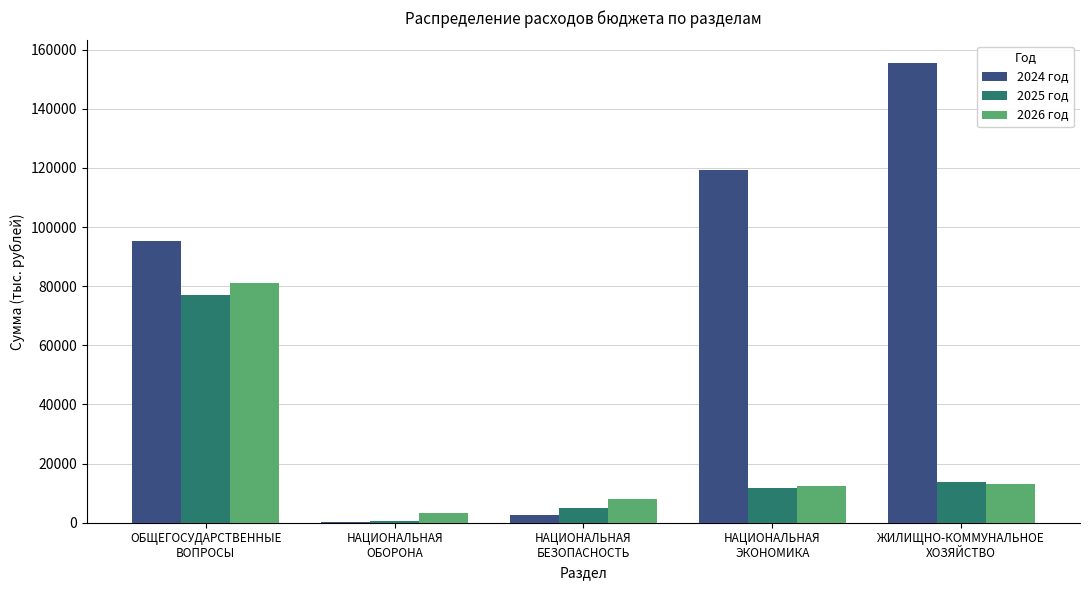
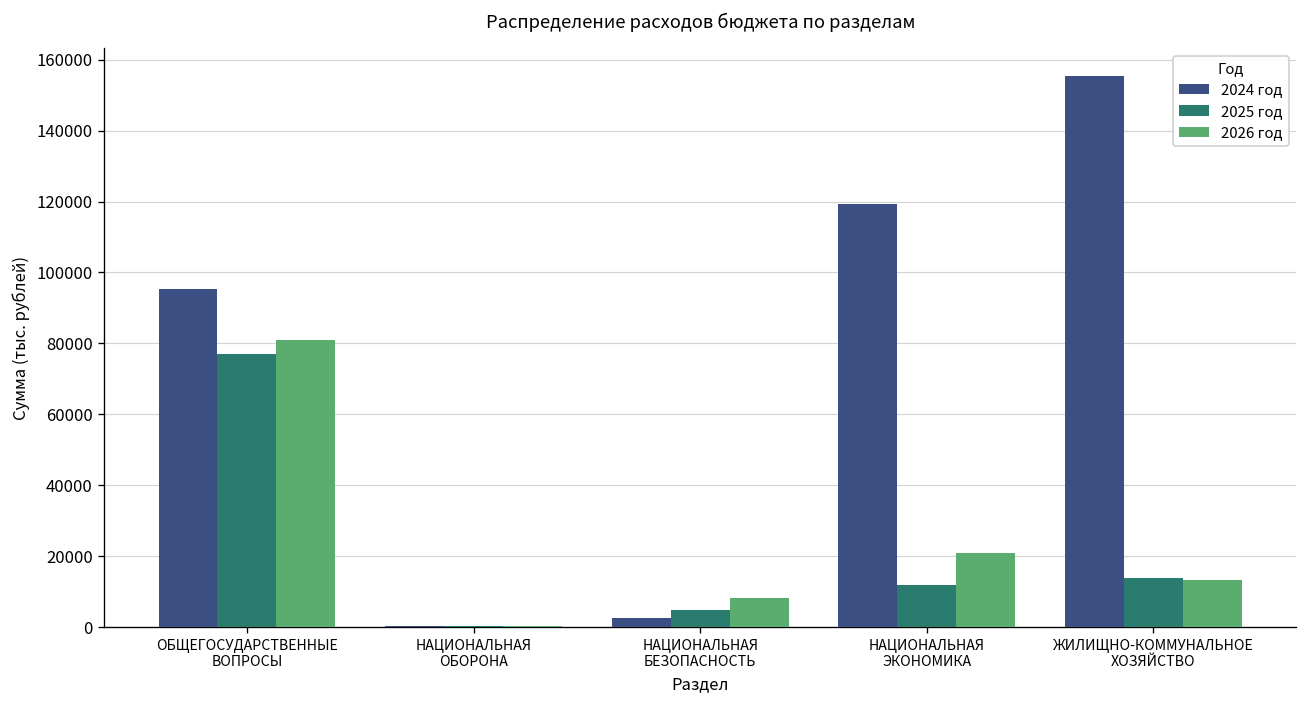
  {
    "2026 год": {
      "ОБЩЕГОСУДАРСТВЕННЫЕ ВОПРОСЫ": 81000,
-     "НАЦИОНАЛЬНАЯ ОБОРОНА": 3000,
+     "НАЦИОНАЛЬНАЯ ОБОРОНА": 0,
      "НАЦИОНАЛЬНАЯ БЕЗОПАСНОСТЬ": 8000,
-     "НАЦИОНАЛЬНАЯ ЭКОНОМИКА": 12000,
+     "НАЦИОНАЛЬНАЯ ЭКОНОМИКА": 21000,
      "ЖИЛИЩНО-КОММУНАЛЬНОЕ ХОЗЯЙСТВО": 13000
    }
  }
